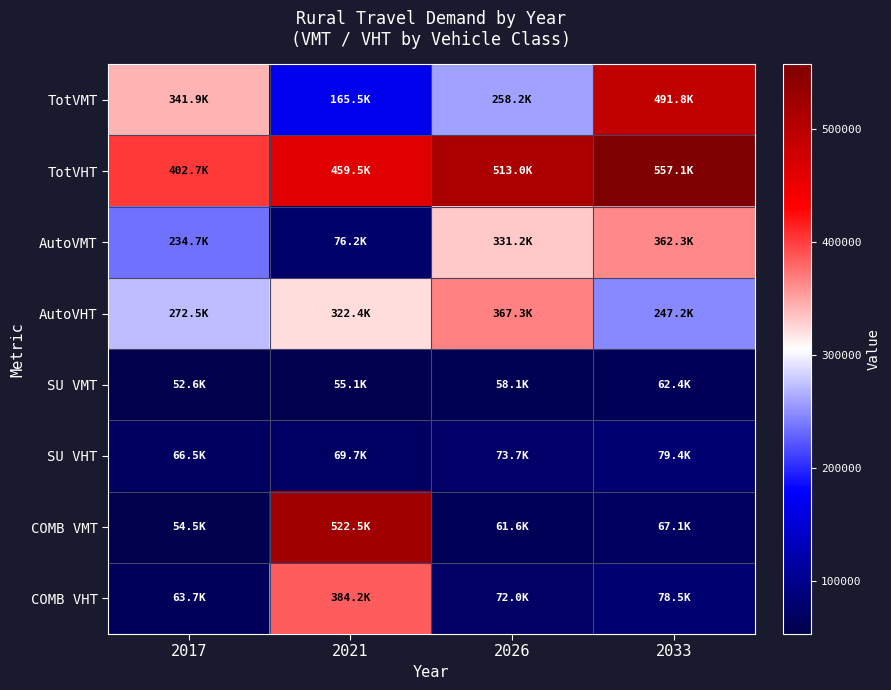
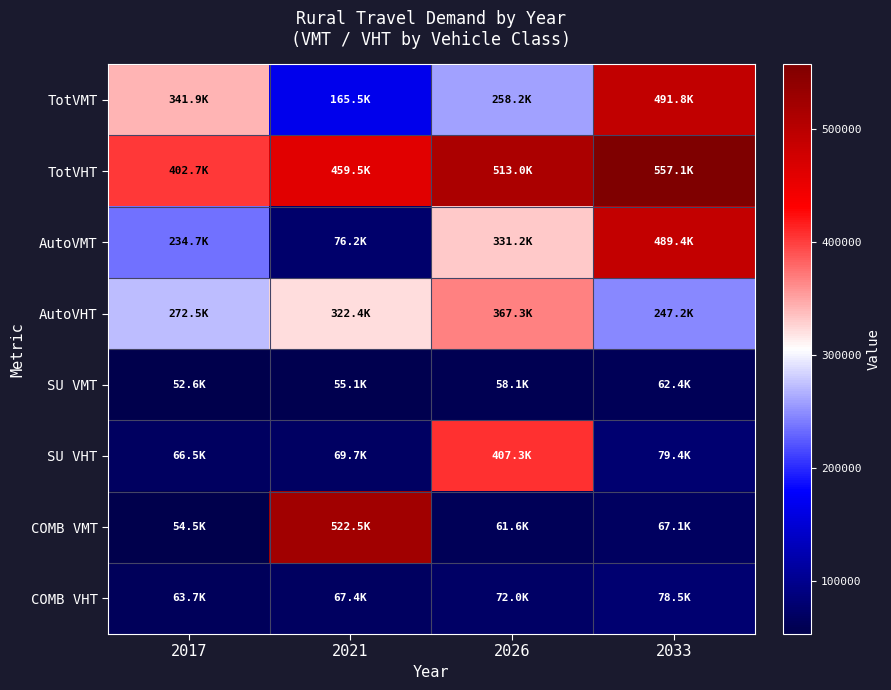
  {
    "TotVMT": {
      "2017": "341.9K",
      "2021": "165.5K",
      "2026": "258.2K",
      "2033": "491.8K"
    },
    "TotVHT": {
      "2017": "402.7K",
      "2021": "459.5K",
      "2026": "513.0K",
      "2033": "557.1K"
    },
    "AutoVMT": {
      "2017": "234.7K",
      "2021": "76.2K",
      "2026": "331.2K",
-     "2033": "362.3K"
+     "2033": "489.4K"
    },
    "AutoVHT": {
      "2017": "272.5K",
      "2021": "322.4K",
      "2026": "367.3K",
      "2033": "247.2K"
    },
    "SU VMT": {
      "2017": "52.6K",
      "2021": "55.1K",
      "2026": "58.1K",
      "2033": "62.4K"
    },
    "SU VHT": {
      "2017": "66.5K",
      "2021": "69.7K",
-     "2026": "73.7K",
+     "2026": "407.3K",
      "2033": "79.4K"
    },
    "COMB VMT": {
      "2017": "54.5K",
      "2021": "522.5K",
      "2026": "61.6K",
      "2033": "67.1K"
    },
    "COMB VHT": {
      "2017": "63.7K",
-     "2021": "384.2K",
+     "2021": "67.4K",
      "2026": "72.0K",
      "2033": "78.5K"
    }
  }
